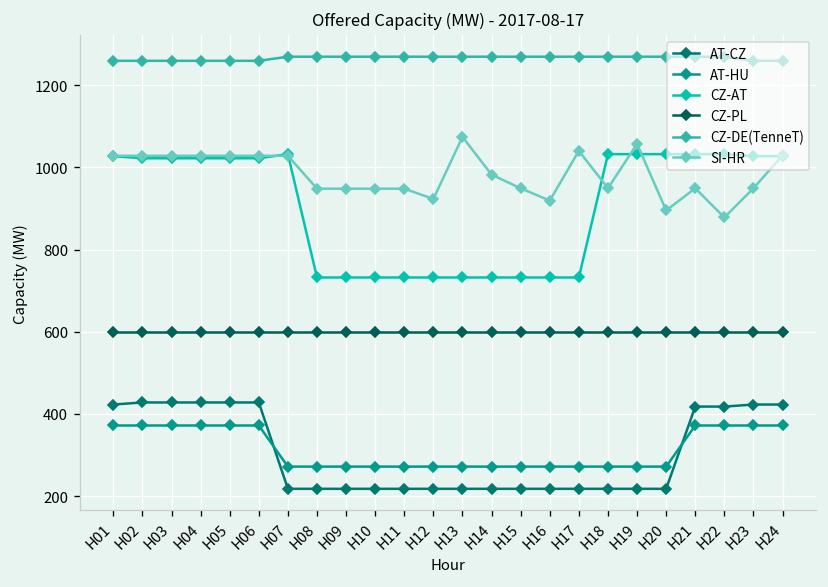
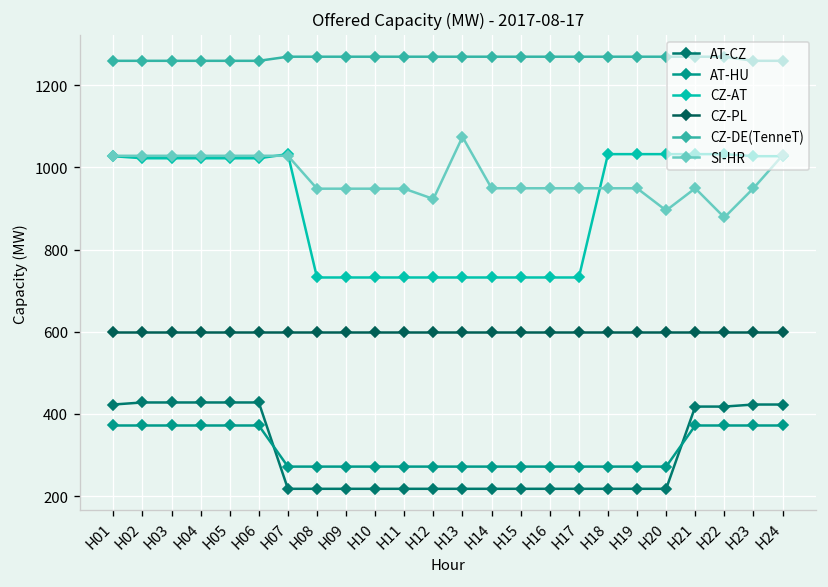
  {
    "SI-HR": {
      "H08": 950,
      "H09": 950,
      "H10": 950,
      "H11": 950,
      "H12": 920,
      "H13": 1070,
-     "H14": 980,
+     "H14": 950,
      "H15": 950,
-     "H16": 920,
-     "H17": 1040,
+     "H16": 950,
+     "H17": 950,
      "H18": 950,
-     "H19": 1060,
+     "H19": 950,
      "H20": 900,
      "H21": 950,
      "H22": 880,
      "H23": 950
    }
  }
